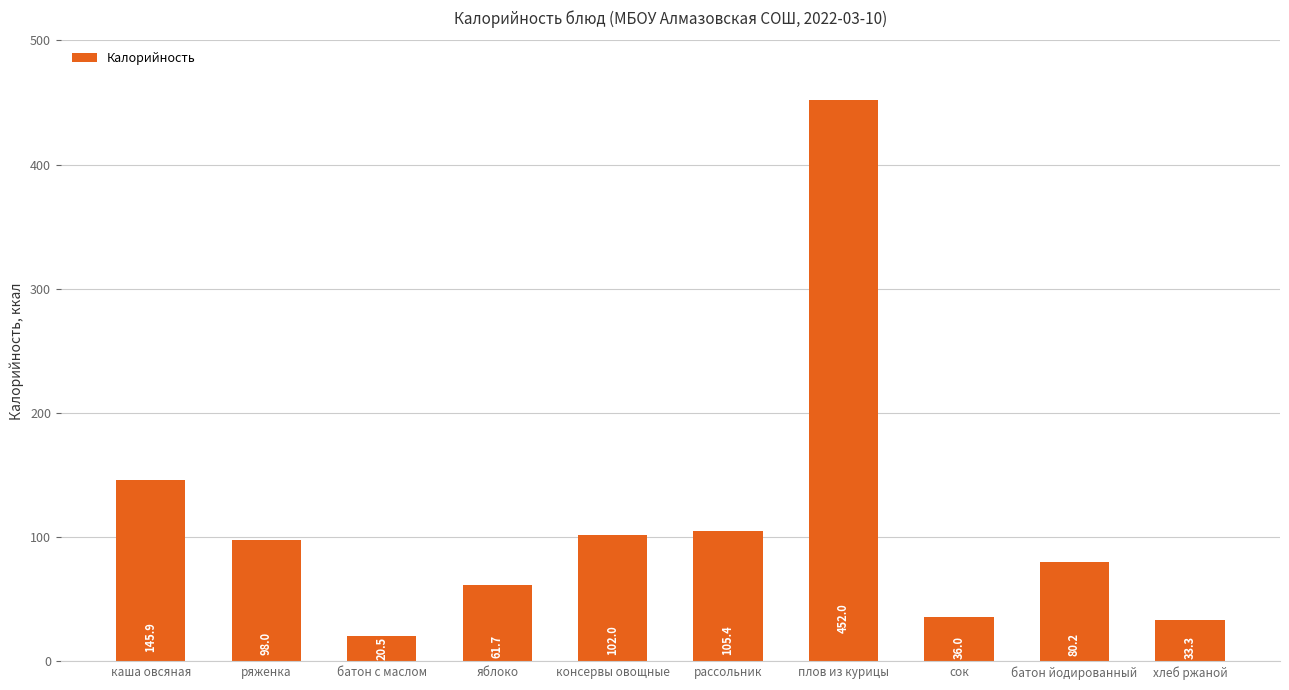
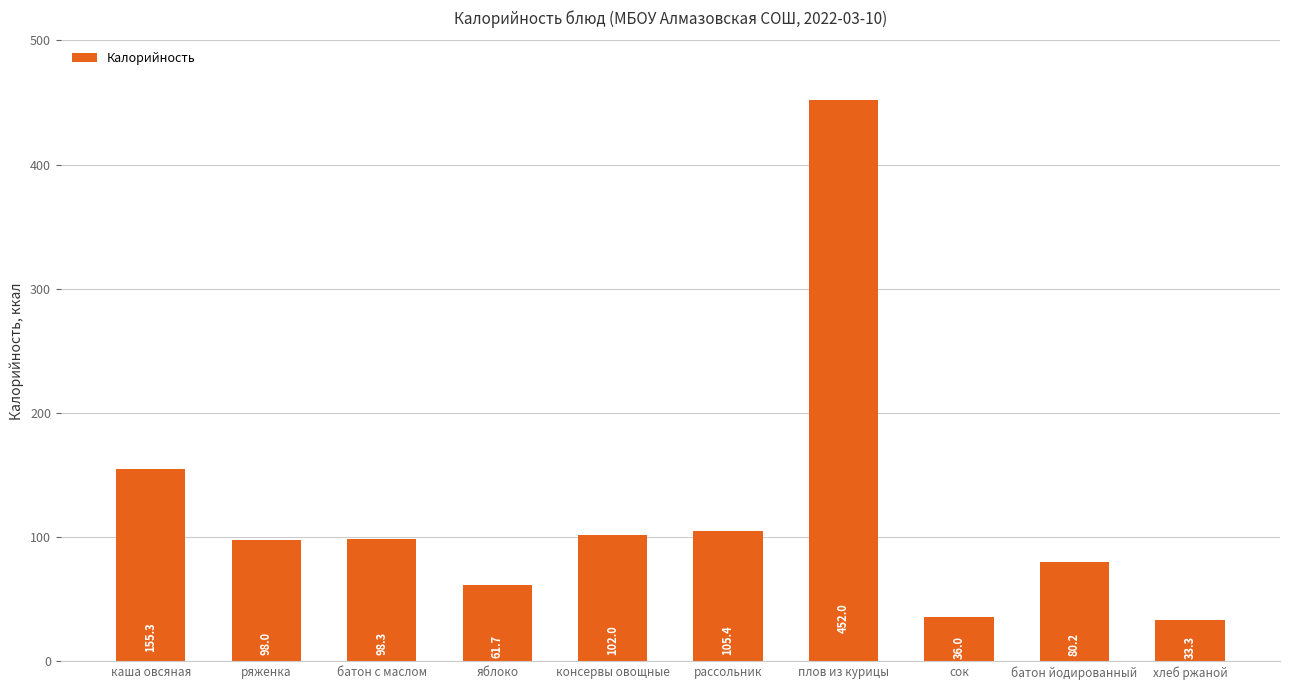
  {
-   "каша овсяная": 145.9,
+   "каша овсяная": 155.3,
    "ряженка": 98.0,
-   "батон с маслом": 20.5,
+   "батон с маслом": 98.3,
    "яблоко": 61.7,
    "консервы овощные": 102.0,
    "рассольник": 105.4,
    "плов из курицы": 452.0,
    "сок": 36.0,
    "батон йодированный": 80.2,
    "хлеб ржаной": 33.3
  }
